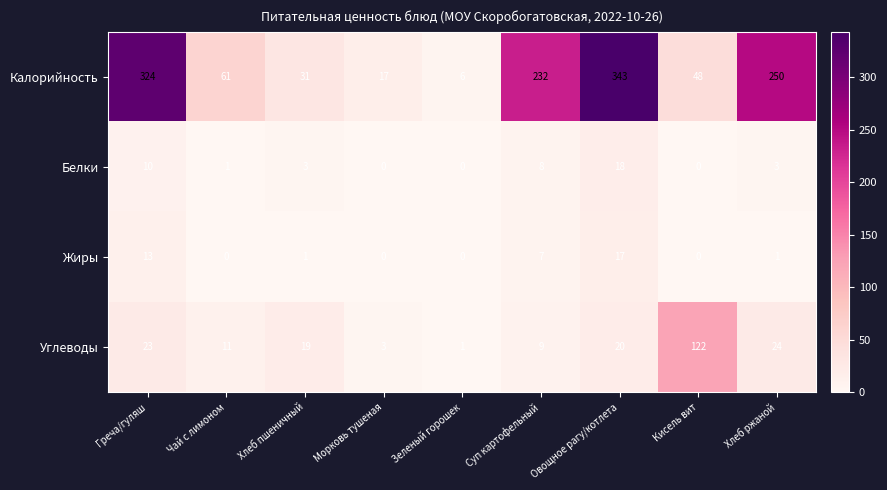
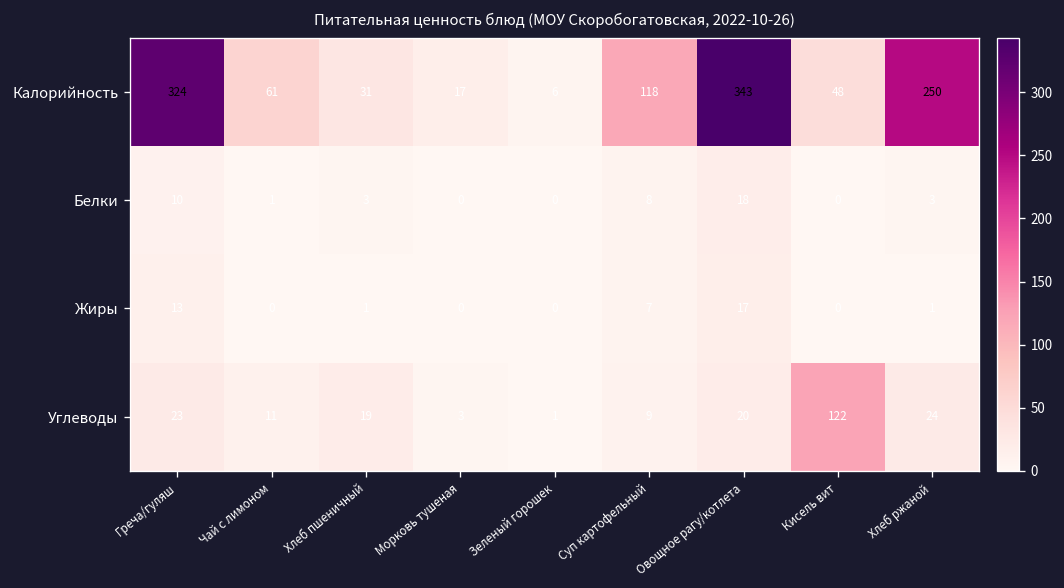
  {
    "Калорийность": {
      "Греча/гуляш": 324,
-     "Суп картофельный": 232,
+     "Суп картофельный": 118,
      "Овощное рагу/котлета": 343,
      "Хлеб ржаной": 250
    },
    "Углеводы": {
      "Кисель вит": 122
    }
  }
